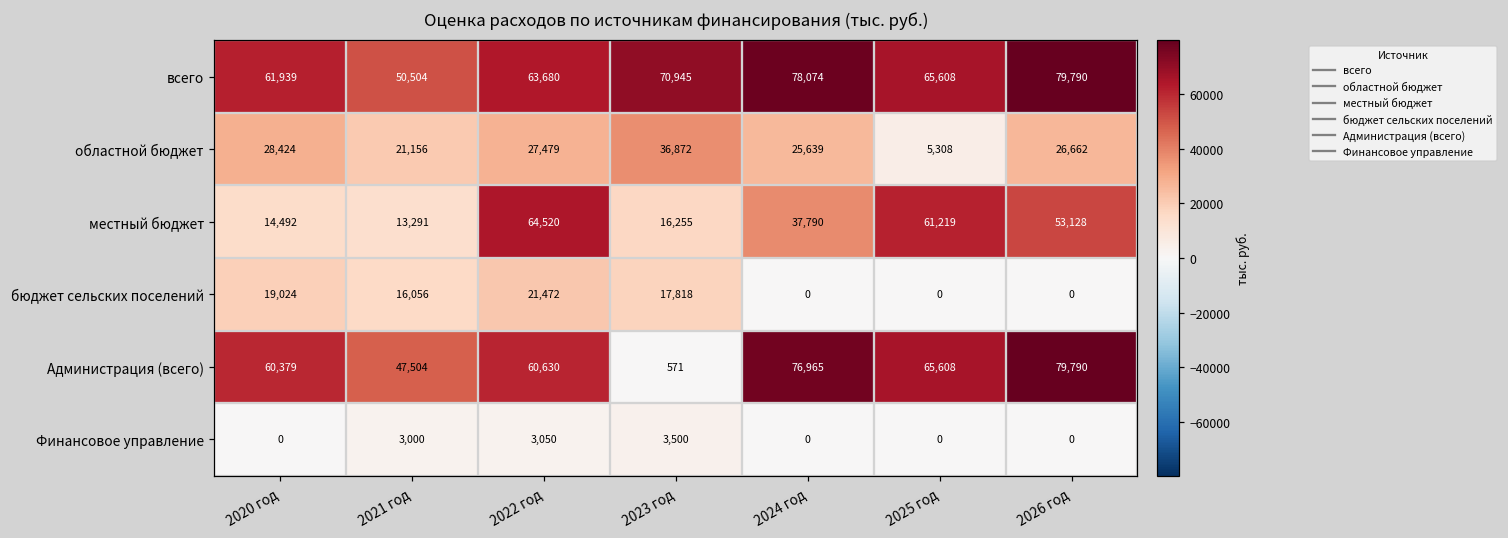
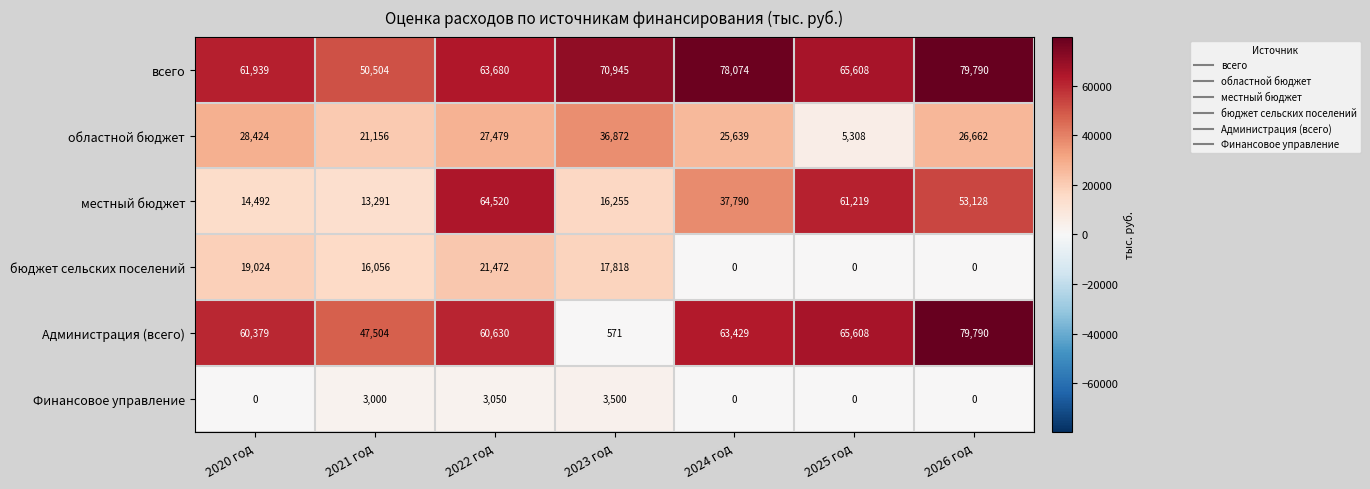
  {
    "всего": {
      "2020 год": "61,939",
      "2021 год": "50,504",
      "2022 год": "63,680",
      "2023 год": "70,945",
      "2024 год": "78,074",
      "2025 год": "65,608",
      "2026 год": "79,790"
    },
    "областной бюджет": {
      "2020 год": "28,424",
      "2021 год": "21,156",
      "2022 год": "27,479",
      "2023 год": "36,872",
      "2024 год": "25,639",
      "2025 год": "5,308",
      "2026 год": "26,662"
    },
    "местный бюджет": {
      "2020 год": "14,492",
      "2021 год": "13,291",
      "2022 год": "64,520",
      "2023 год": "16,255",
      "2024 год": "37,790",
      "2025 год": "61,219",
      "2026 год": "53,128"
    },
    "бюджет сельских поселений": {
      "2020 год": "19,024",
      "2021 год": "16,056",
      "2022 год": "21,472",
      "2023 год": "17,818",
      "2024 год": "0",
      "2025 год": "0",
      "2026 год": "0"
    },
    "Администрация (всего)": {
      "2020 год": "60,379",
      "2021 год": "47,504",
      "2022 год": "60,630",
      "2023 год": "571",
-     "2024 год": "76,965",
+     "2024 год": "63,429",
      "2025 год": "65,608",
      "2026 год": "79,790"
    },
    "Финансовое управление": {
      "2020 год": "0",
      "2021 год": "3,000",
      "2022 год": "3,050",
      "2023 год": "3,500",
      "2024 год": "0",
      "2025 год": "0",
      "2026 год": "0"
    }
  }
